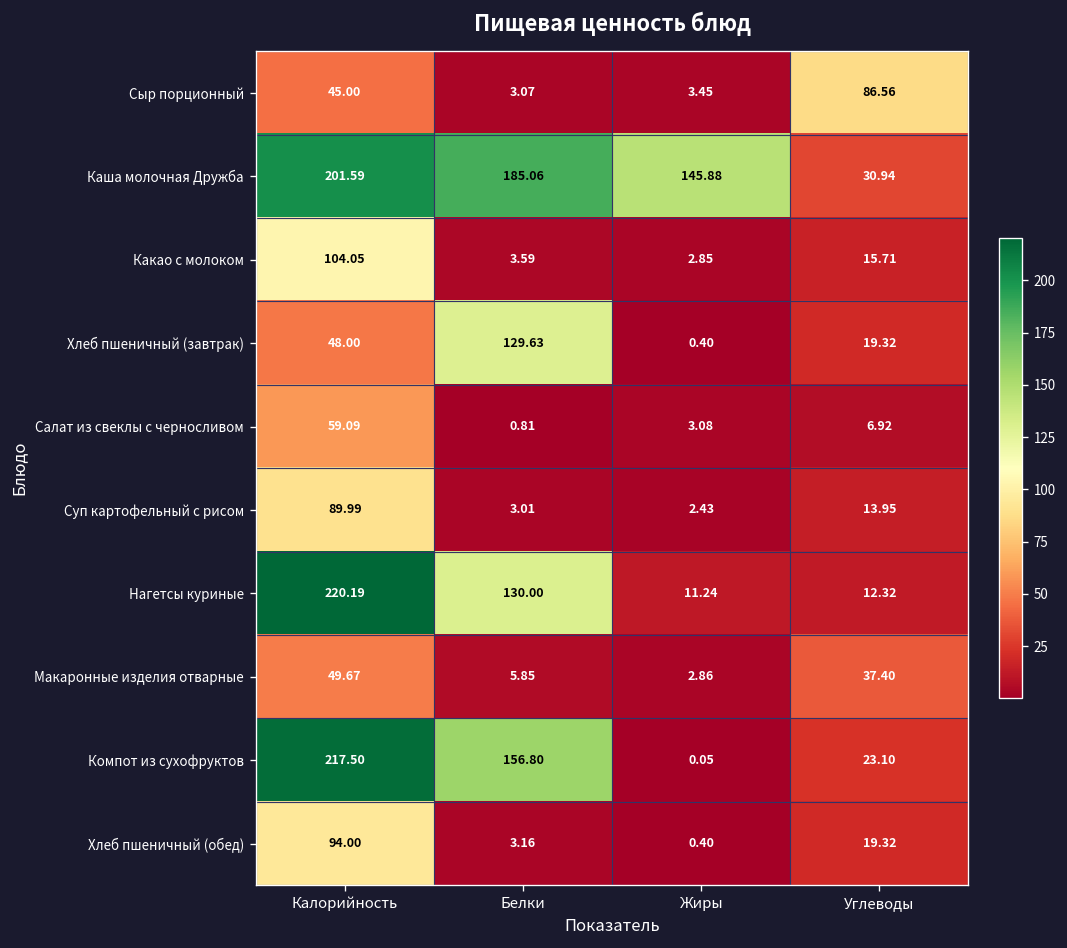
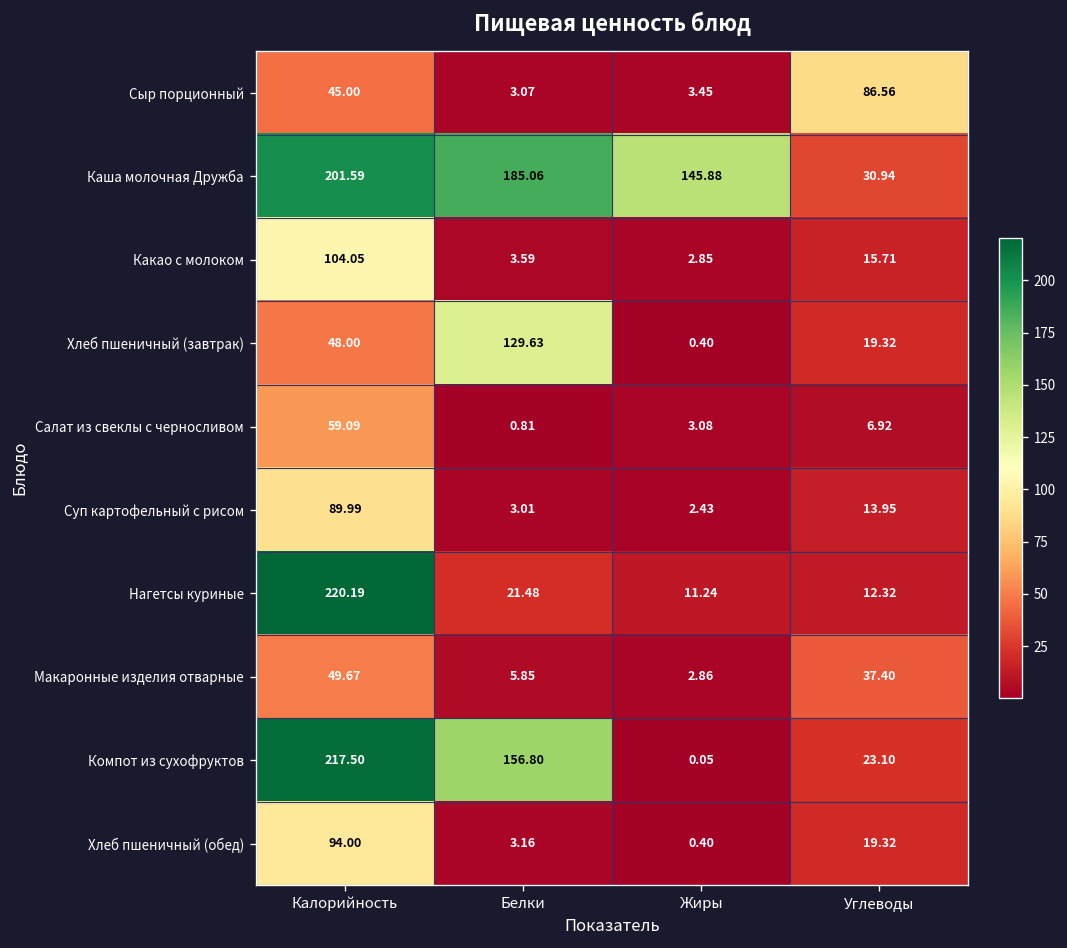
  {
    "Сыр порционный": {
      "Калорийность": 45.00,
      "Белки": 3.07,
      "Жиры": 3.45,
      "Углеводы": 86.56
    },
    "Каша молочная Дружба": {
      "Калорийность": 201.59,
      "Белки": 185.06,
      "Жиры": 145.88,
      "Углеводы": 30.94
    },
    "Какао с молоком": {
      "Калорийность": 104.05,
      "Белки": 3.59,
      "Жиры": 2.85,
      "Углеводы": 15.71
    },
    "Хлеб пшеничный (завтрак)": {
      "Калорийность": 48.00,
      "Белки": 129.63,
      "Жиры": 0.40,
      "Углеводы": 19.32
    },
    "Салат из свеклы с черносливом": {
      "Калорийность": 59.09,
      "Белки": 0.81,
      "Жиры": 3.08,
      "Углеводы": 6.92
    },
    "Суп картофельный с рисом": {
      "Калорийность": 89.99,
      "Белки": 3.01,
      "Жиры": 2.43,
      "Углеводы": 13.95
    },
    "Нагетсы куриные": {
      "Калорийность": 220.19,
-     "Белки": 130.00,
+     "Белки": 21.48,
      "Жиры": 11.24,
      "Углеводы": 12.32
    },
    "Макаронные изделия отварные": {
      "Калорийность": 49.67,
      "Белки": 5.85,
      "Жиры": 2.86,
      "Углеводы": 37.40
    },
    "Компот из сухофруктов": {
      "Калорийность": 217.50,
      "Белки": 156.80,
      "Жиры": 0.05,
      "Углеводы": 23.10
    },
    "Хлеб пшеничный (обед)": {
      "Калорийность": 94.00,
      "Белки": 3.16,
      "Жиры": 0.40,
      "Углеводы": 19.32
    }
  }
